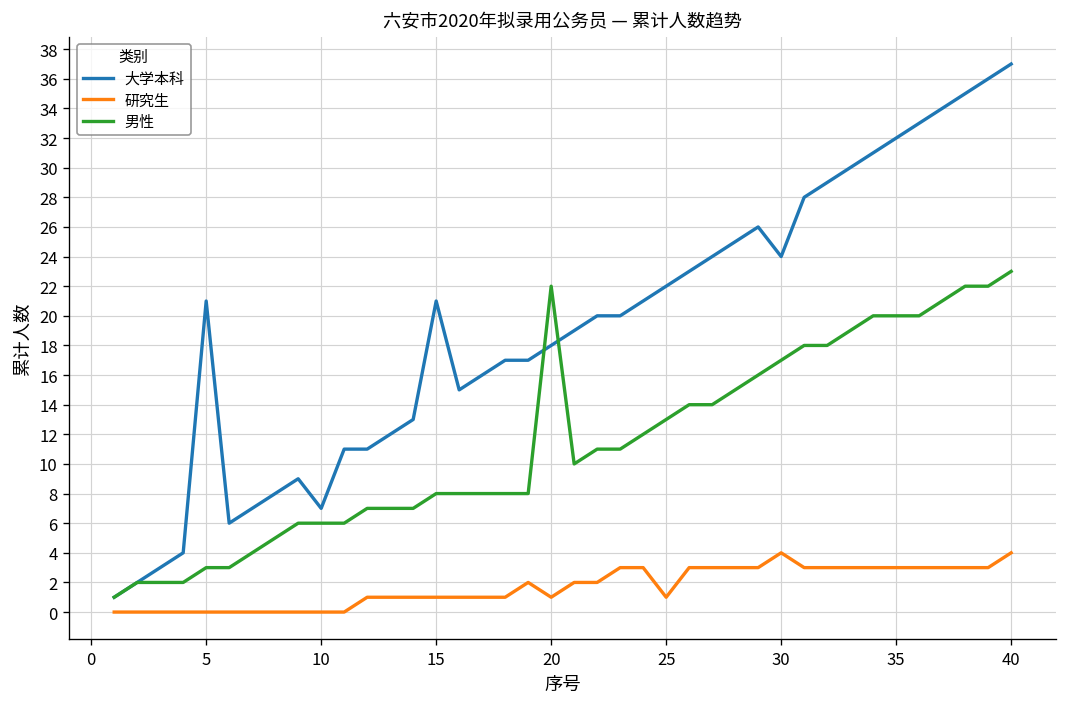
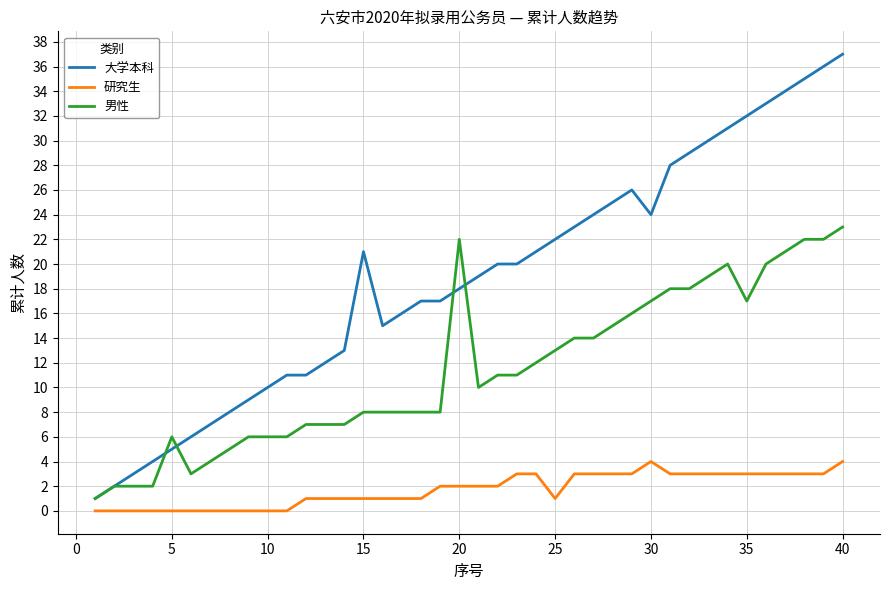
  {
    "大学本科": {
-     "5": 21,
-     "10": 7,
+     "5": 5,
+     "10": 10,
      "15": 21,
      "20": 18,
      "25": 22,
      "30": 24,
      "35": 32,
      "40": 37
    },
    "研究生": {
      "5": 0,
      "10": 0,
      "15": 1,
-     "20": 1,
+     "20": 2,
      "25": 1,
      "30": 4,
      "35": 3,
      "40": 4
    },
    "男性": {
-     "5": 3,
+     "5": 6,
      "10": 6,
      "15": 8,
      "20": 22,
      "25": 13,
      "30": 17,
-     "35": 20,
+     "35": 17,
      "40": 23
    }
  }
